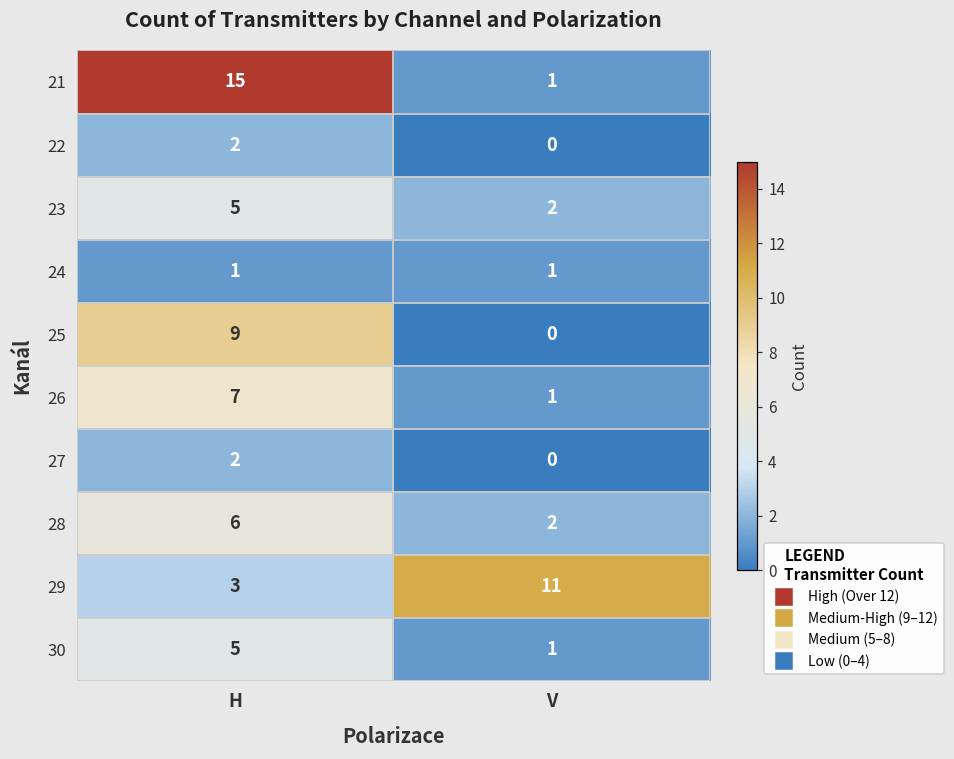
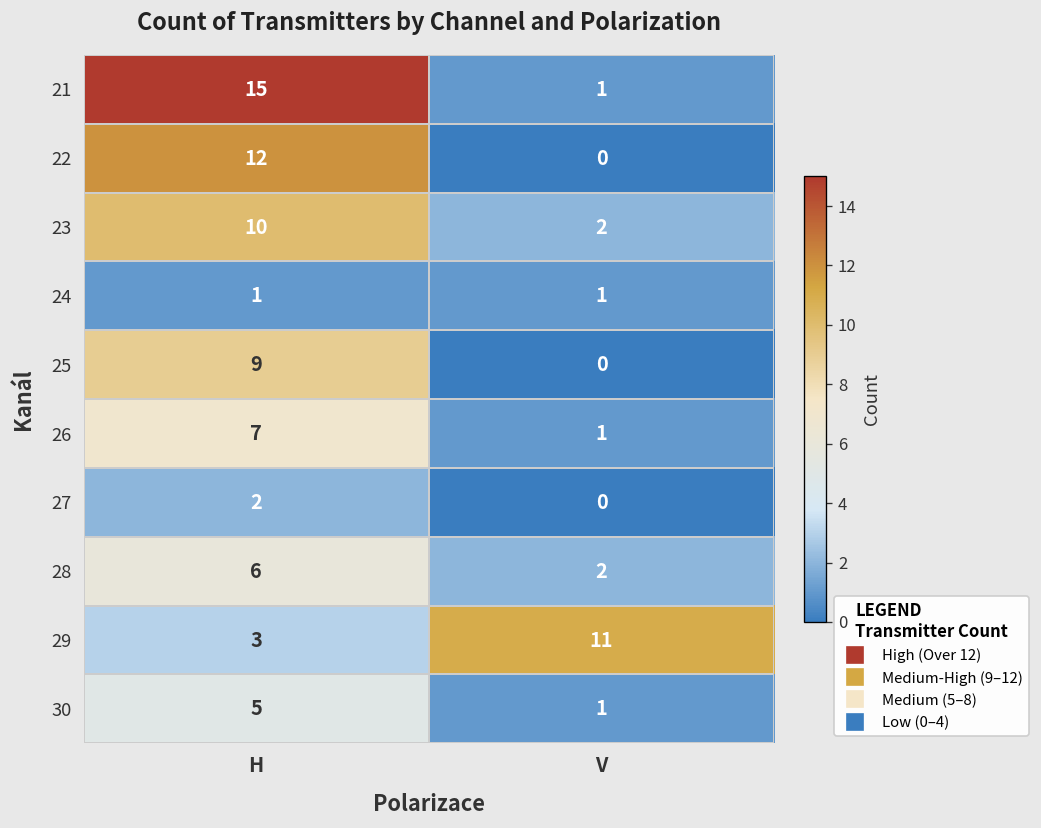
  {
    "21": {
      "H": 15,
      "V": 1
    },
    "22": {
-     "H": 2,
+     "H": 12,
      "V": 0
    },
    "23": {
-     "H": 5,
+     "H": 10,
      "V": 2
    },
    "24": {
      "H": 1,
      "V": 1
    },
    "25": {
      "H": 9,
      "V": 0
    },
    "26": {
      "H": 7,
      "V": 1
    },
    "27": {
      "H": 2,
      "V": 0
    },
    "28": {
      "H": 6,
      "V": 2
    },
    "29": {
      "H": 3,
      "V": 11
    },
    "30": {
      "H": 5,
      "V": 1
    }
  }
